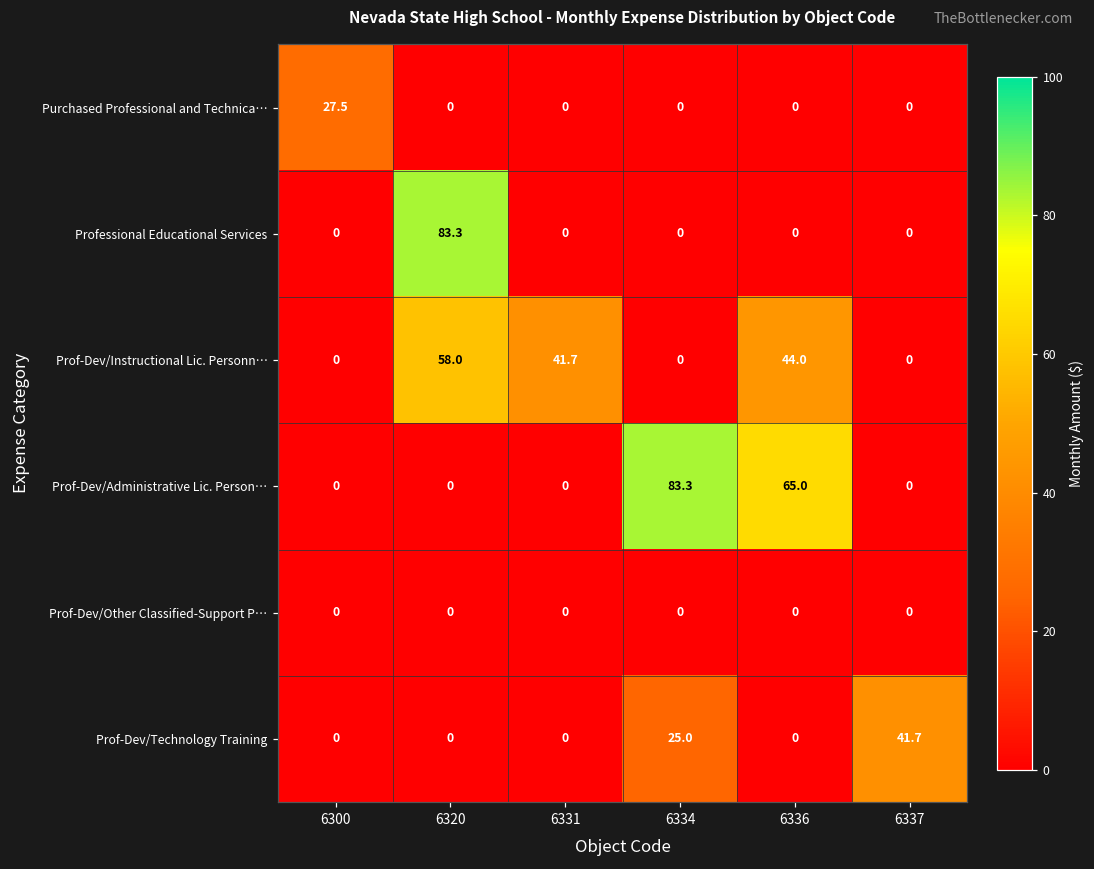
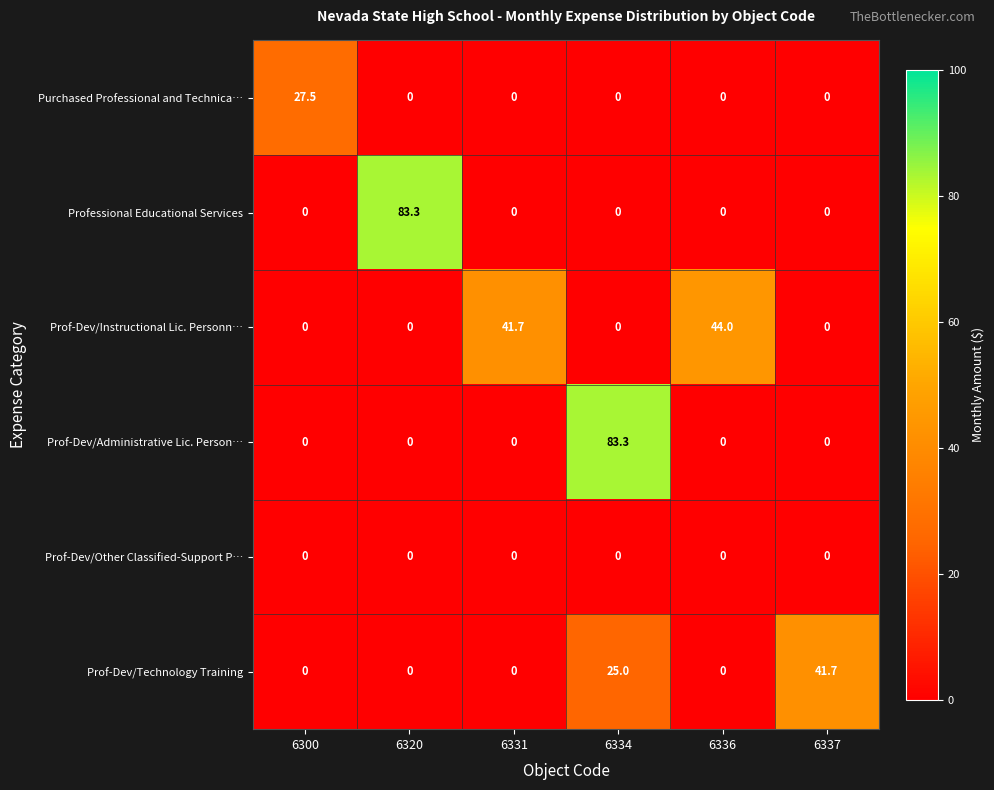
  {
    "Purchased Professional and Technica…": {
      "6300": 27.5,
      "6320": 0,
      "6331": 0,
      "6334": 0,
      "6336": 0,
      "6337": 0
    },
    "Professional Educational Services": {
      "6300": 0,
      "6320": 83.3,
      "6331": 0,
      "6334": 0,
      "6336": 0,
      "6337": 0
    },
    "Prof-Dev/Instructional Lic. Personn…": {
      "6300": 0,
-     "6320": 58.0,
+     "6320": 0,
      "6331": 41.7,
      "6334": 0,
      "6336": 44.0,
      "6337": 0
    },
    "Prof-Dev/Administrative Lic. Person…": {
      "6300": 0,
      "6320": 0,
      "6331": 0,
      "6334": 83.3,
-     "6336": 65.0,
+     "6336": 0,
      "6337": 0
    },
    "Prof-Dev/Other Classified-Support P…": {
      "6300": 0,
      "6320": 0,
      "6331": 0,
      "6334": 0,
      "6336": 0,
      "6337": 0
    },
    "Prof-Dev/Technology Training": {
      "6300": 0,
      "6320": 0,
      "6331": 0,
      "6334": 25.0,
      "6336": 0,
      "6337": 41.7
    }
  }
